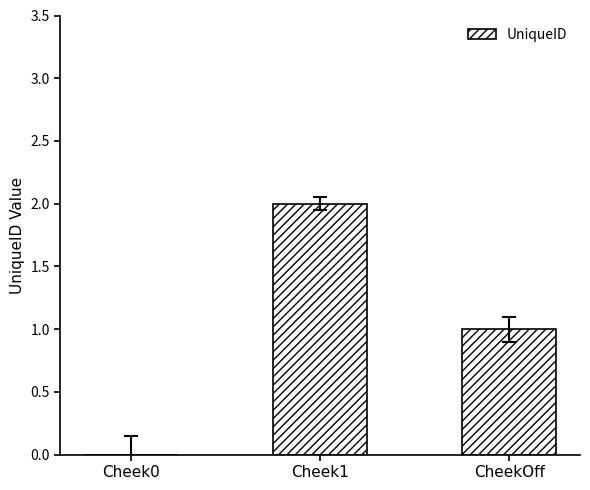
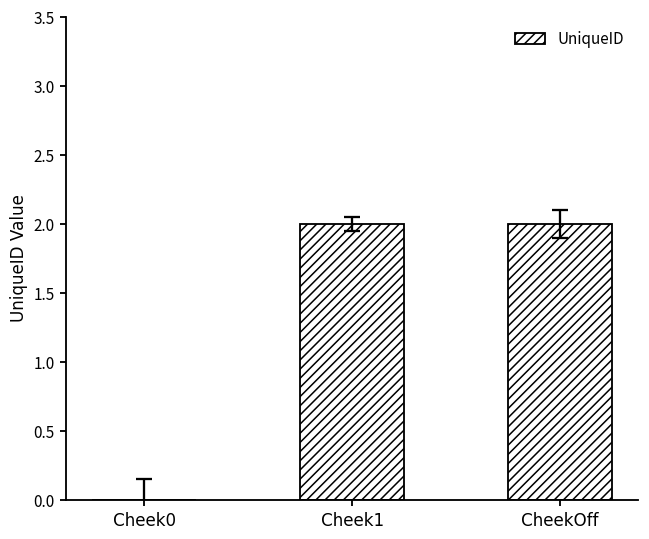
  {
    "UniqueID": {
      "Cheek0": 0,
      "Cheek1": 2,
-     "CheekOff": 1
+     "CheekOff": 2
    }
  }
